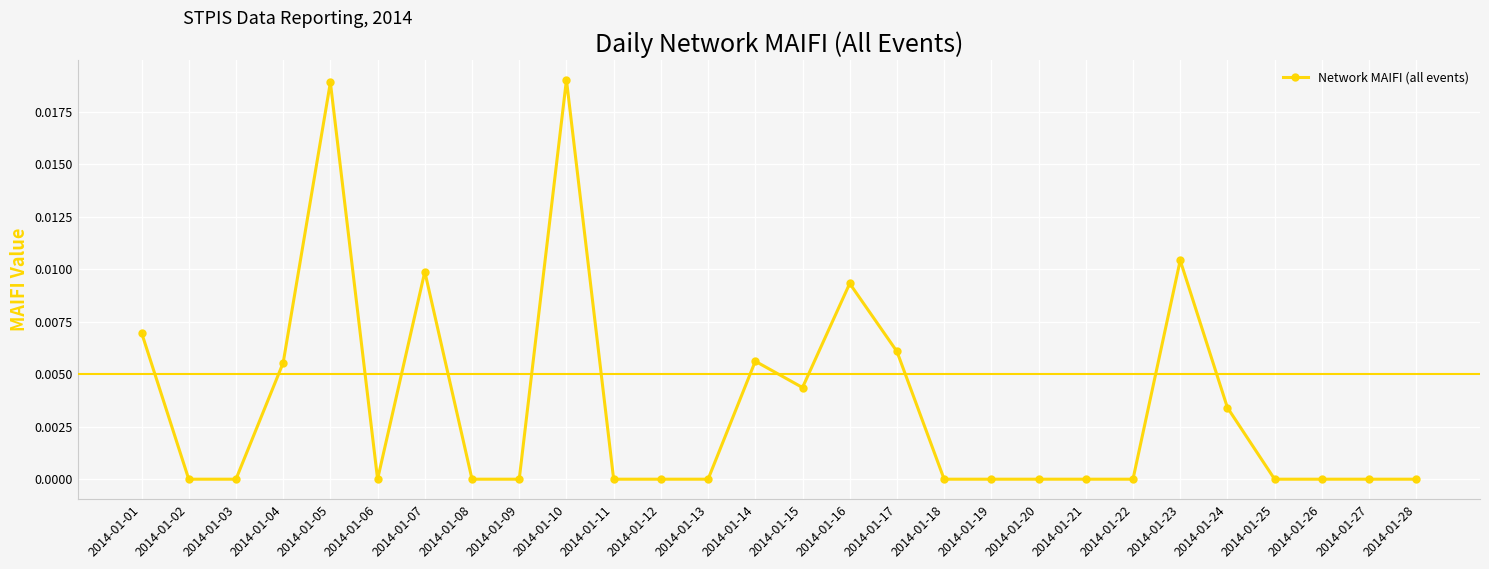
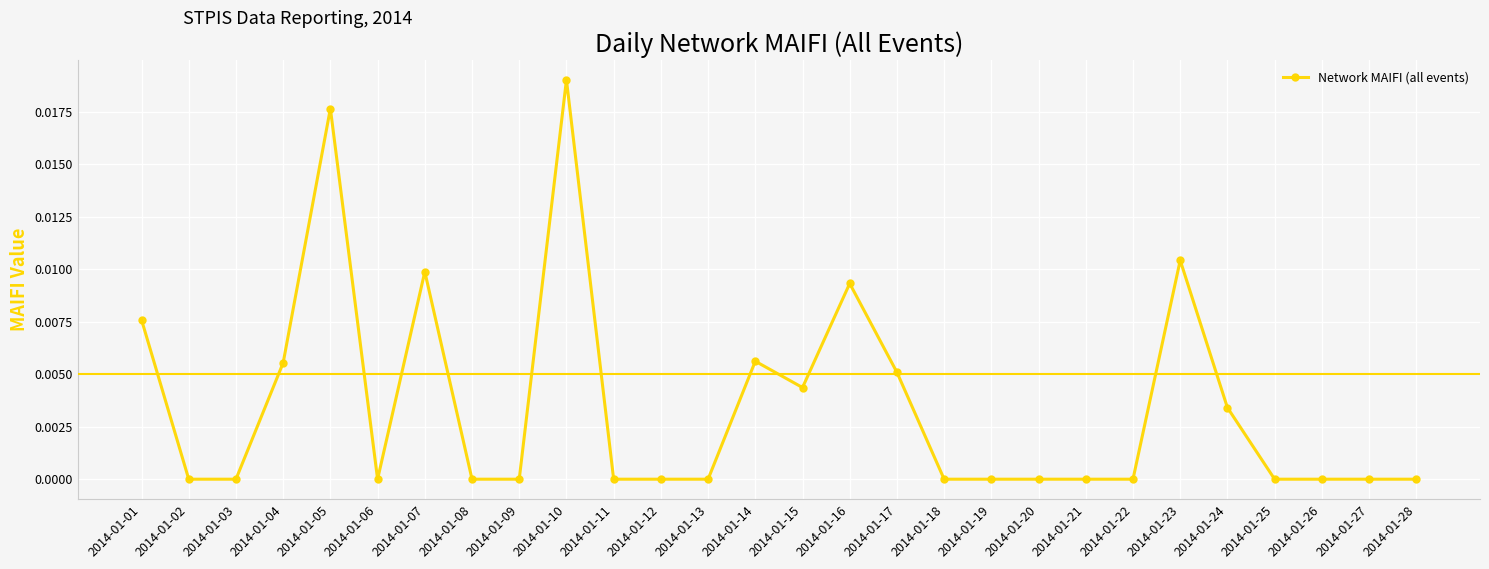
  {
-   "2014-01-01": 0.0070,
+   "2014-01-01": 0.0076,
    "2014-01-02": 0.0000,
    "2014-01-03": 0.0000,
    "2014-01-04": 0.0055,
-   "2014-01-05": 0.0189,
+   "2014-01-05": 0.0176,
    "2014-01-06": 0.0000,
    "2014-01-07": 0.0099,
    "2014-01-08": 0.0000,
    "2014-01-09": 0.0000,
    "2014-01-10": 0.0190,
    "2014-01-11": 0.0000,
    "2014-01-12": 0.0000,
    "2014-01-13": 0.0000,
    "2014-01-14": 0.0056,
    "2014-01-15": 0.0044,
    "2014-01-16": 0.0093,
-   "2014-01-17": 0.0061,
+   "2014-01-17": 0.0051,
    "2014-01-18": 0.0000,
    "2014-01-19": 0.0000,
    "2014-01-20": 0.0000,
    "2014-01-21": 0.0000,
    "2014-01-22": 0.0000,
    "2014-01-23": 0.0104,
    "2014-01-24": 0.0034,
    "2014-01-25": 0.0000,
    "2014-01-26": 0.0000,
    "2014-01-27": 0.0000,
    "2014-01-28": 0.0000
  }
